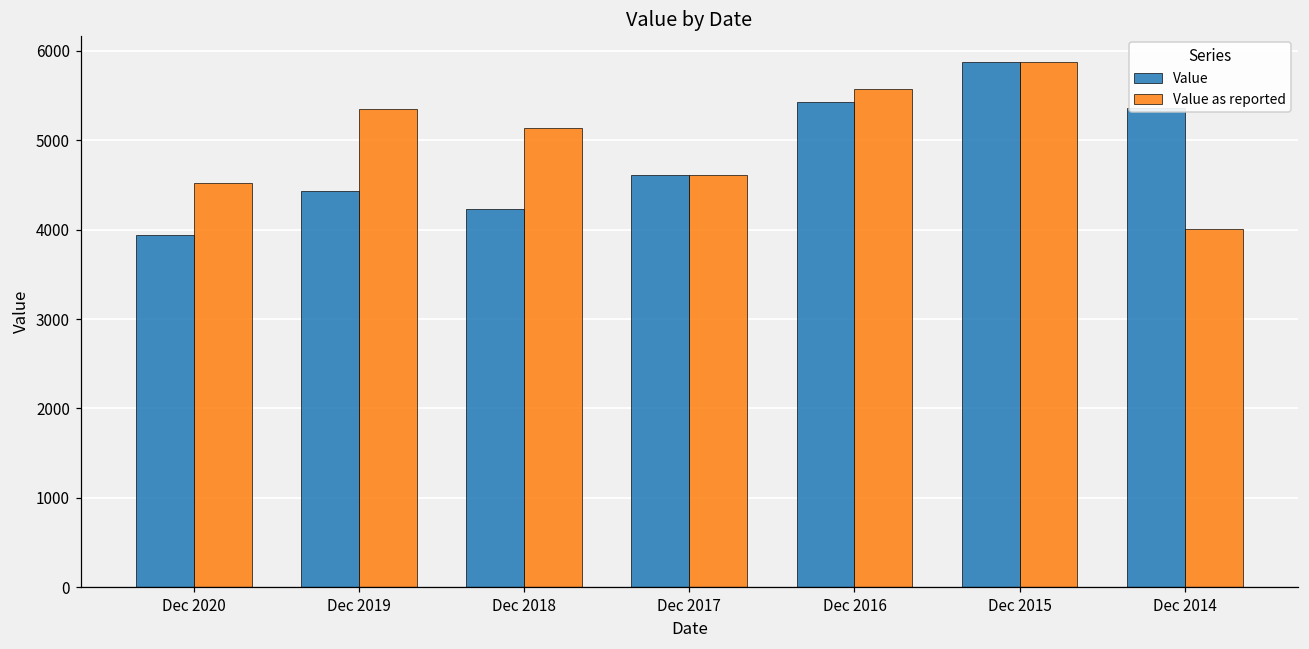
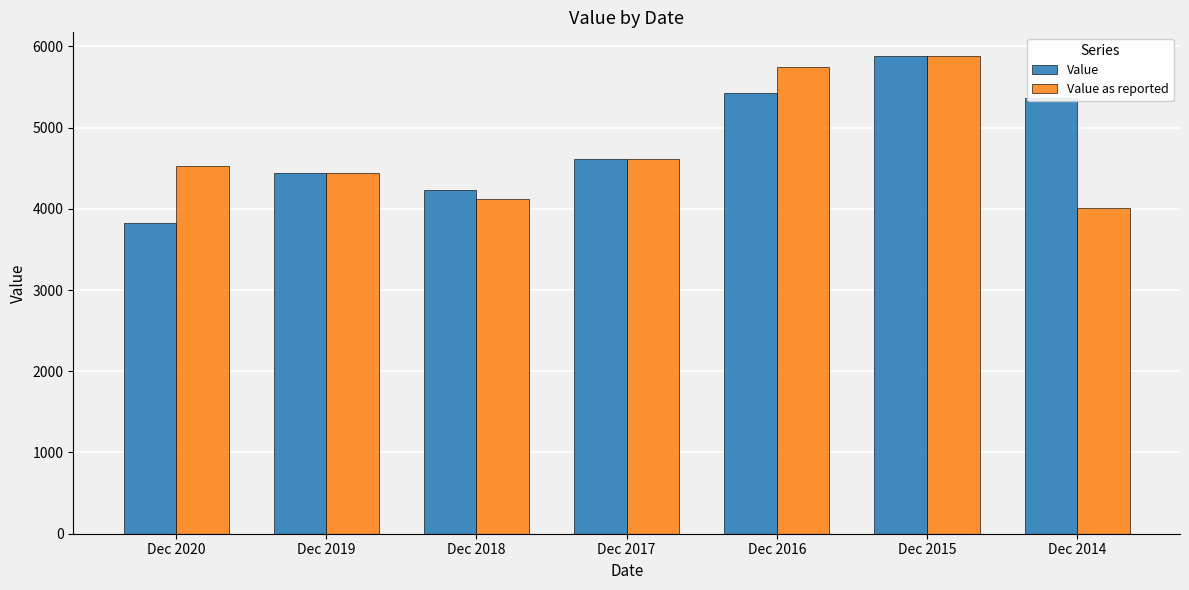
  {
    "Value": {
-     "Dec 2020": 3900,
+     "Dec 2020": 3800,
      "Dec 2019": 4400,
      "Dec 2018": 4200,
      "Dec 2017": 4600,
      "Dec 2016": 5400,
      "Dec 2015": 5900
    },
    "Value as reported": {
      "Dec 2020": 4500,
-     "Dec 2019": 5400,
-     "Dec 2018": 5100,
+     "Dec 2019": 4400,
+     "Dec 2018": 4100,
      "Dec 2017": 4600,
-     "Dec 2016": 5600,
+     "Dec 2016": 5700,
      "Dec 2015": 5900,
      "Dec 2014": 4000
    }
  }
